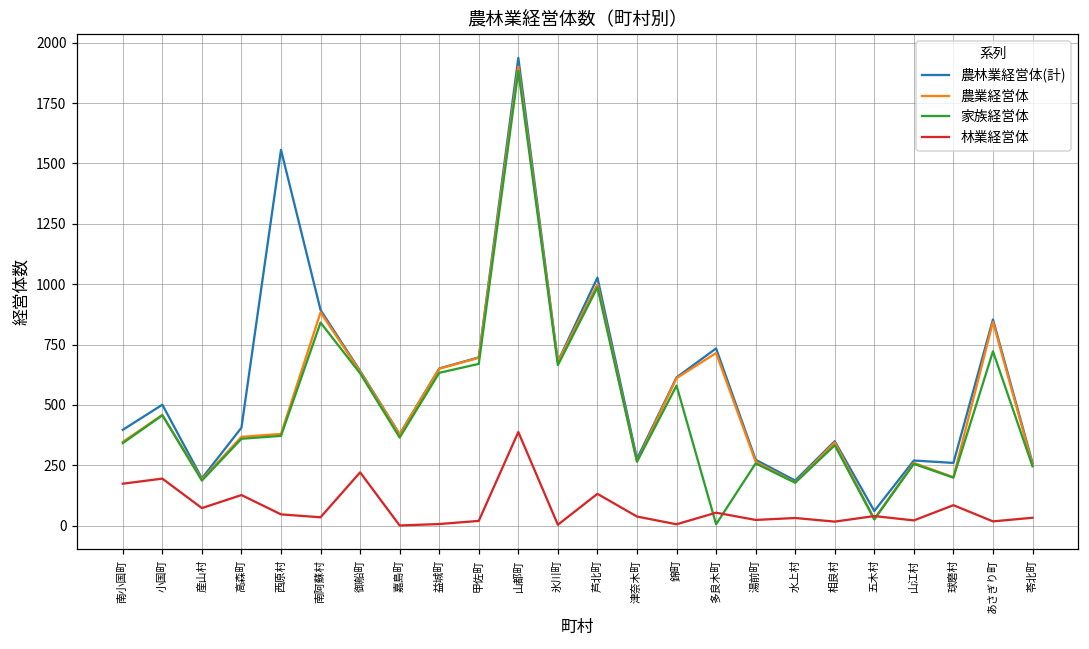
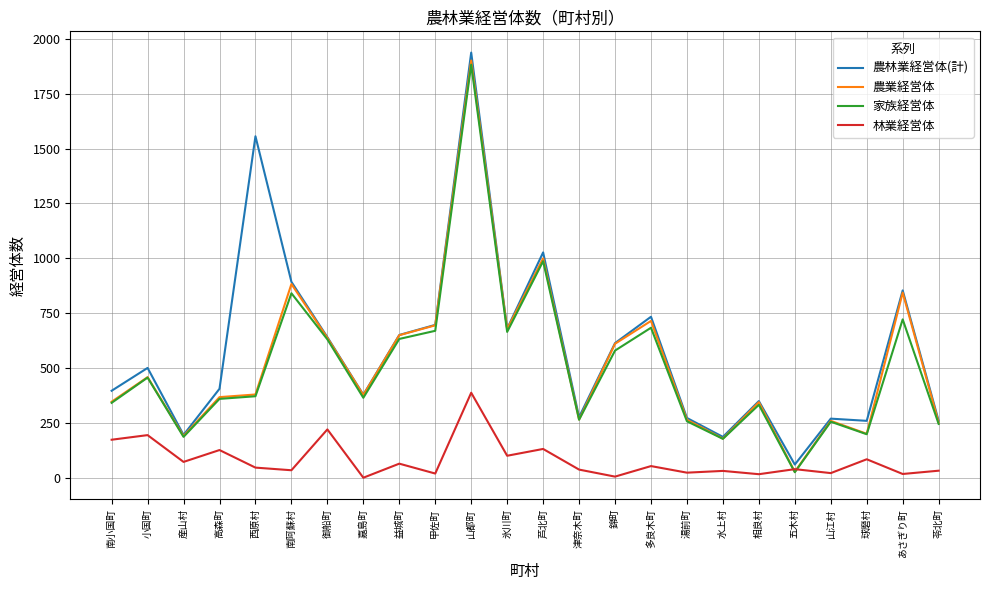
  {
    "農林業経営体(計)": {
      "南小国町": 400,
      "小国町": 500,
      "高森町": 410,
      "西原村": 1560,
      "山都町": 1940,
      "芦北町": 1030,
      "多良木町": 730,
      "五木村": 60,
      "球磨村": 260
    },
    "農業経営体": {
      "山都町": 1900,
      "芦北町": 1000,
      "多良木町": 720
    },
    "家族経営体": {
      "南阿蘇村": 840,
      "嘉島町": 370,
      "益城町": 630,
      "甲佐町": 670,
      "山都町": 1880,
      "氷川町": 670,
      "芦北町": 990,
      "錦町": 580,
-     "多良木町": 10,
+     "多良木町": 680,
      "相良村": 330,
      "あさぎり町": 720
    },
    "林業経営体": {
      "南小国町": 170,
      "小国町": 200,
      "産山村": 70,
      "高森町": 130,
      "西原村": 50,
      "南阿蘇村": 40,
      "御船町": 220,
      "嘉島町": 0,
-     "益城町": 10,
+     "益城町": 70,
      "甲佐町": 20,
      "山都町": 390,
-     "氷川町": 0,
+     "氷川町": 100,
      "芦北町": 130,
      "津奈木町": 40,
      "錦町": 10,
      "多良木町": 50,
      "湯前町": 20,
      "水上村": 30,
      "相良村": 20,
      "五木村": 40,
      "山江村": 20,
      "球磨村": 90,
      "あさぎり町": 20,
      "苓北町": 30
    }
  }
